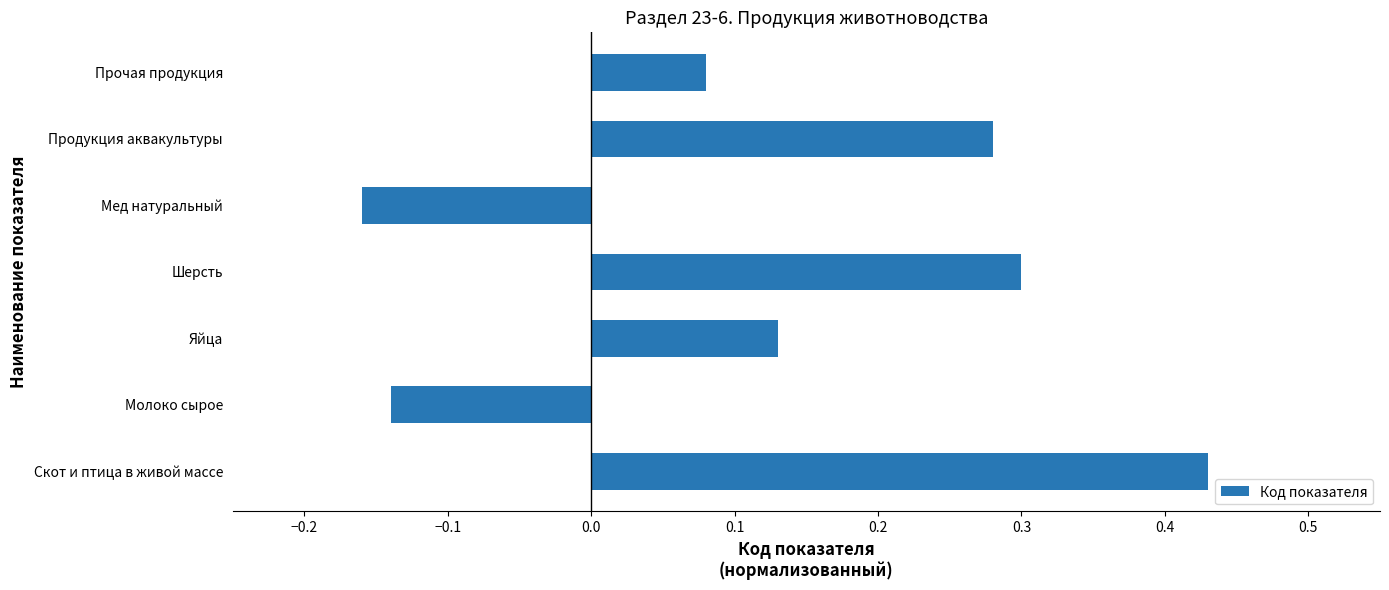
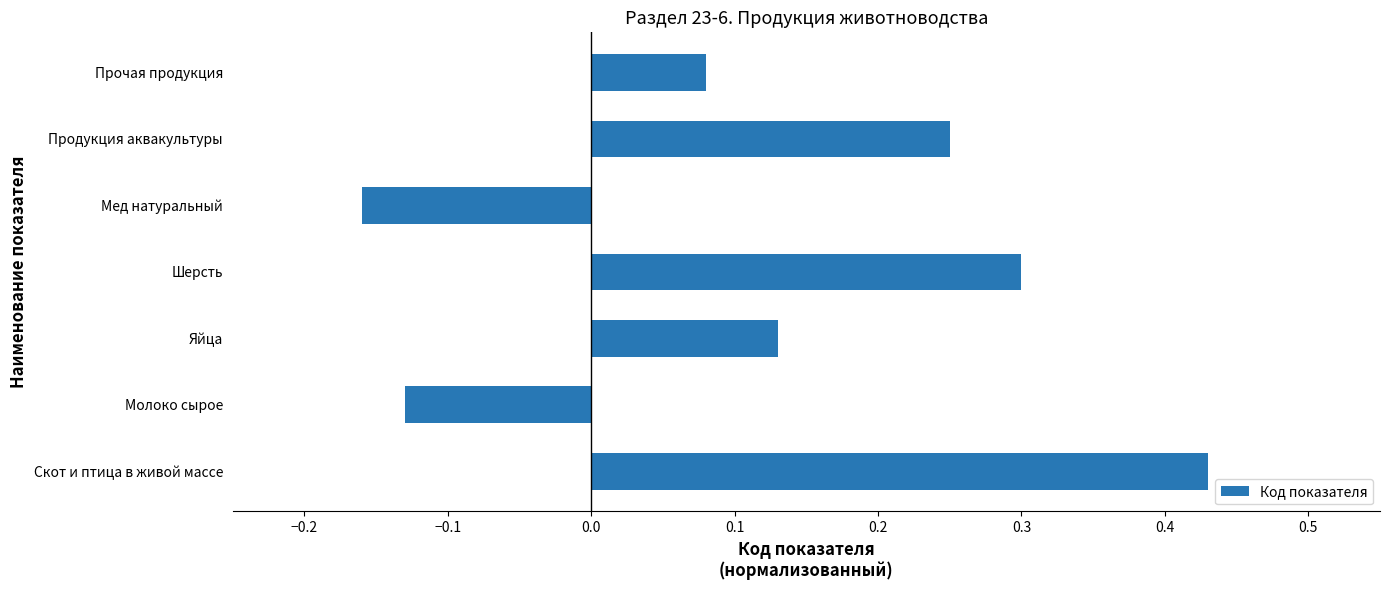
  {
    "Прочая продукция": 0.08,
-   "Продукция аквакультуры": 0.28,
+   "Продукция аквакультуры": 0.25,
    "Мед натуральный": -0.16,
    "Шерсть": 0.30,
    "Яйца": 0.13,
-   "Молоко сырое": -0.14,
+   "Молоко сырое": -0.13,
    "Скот и птица в живой массе": 0.43
  }
